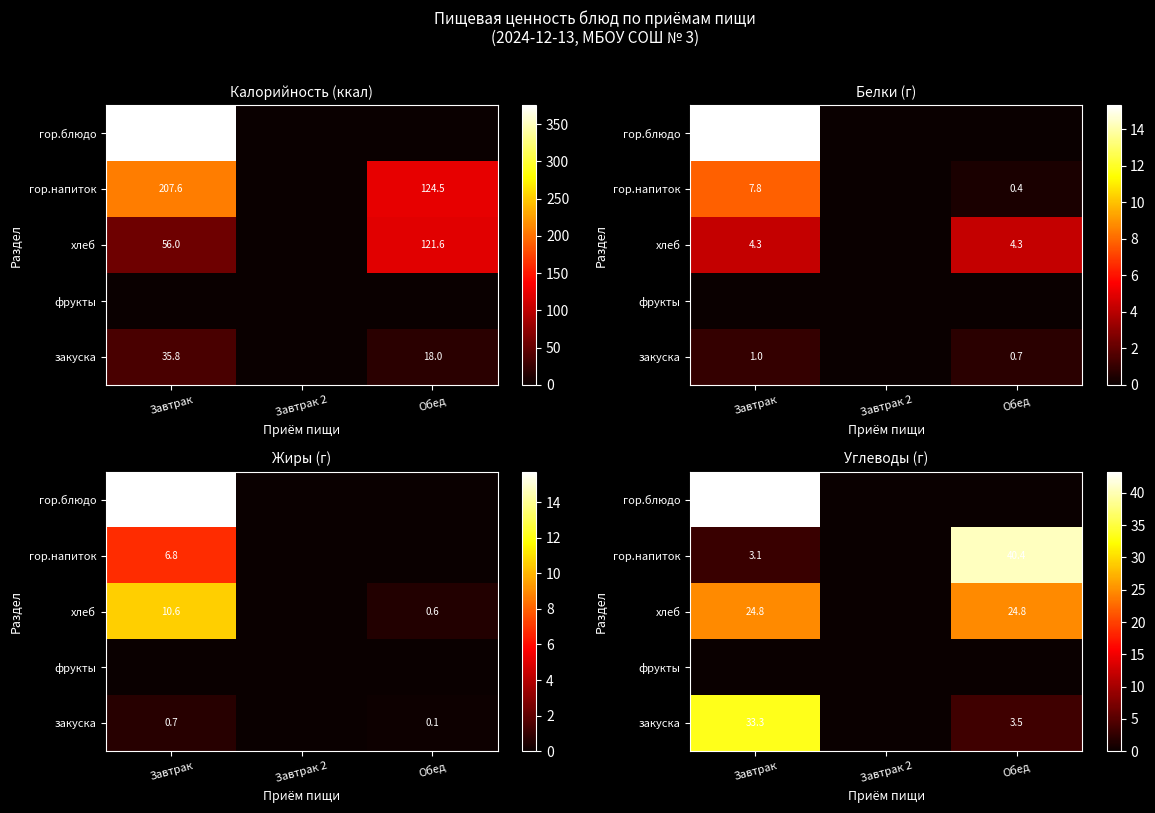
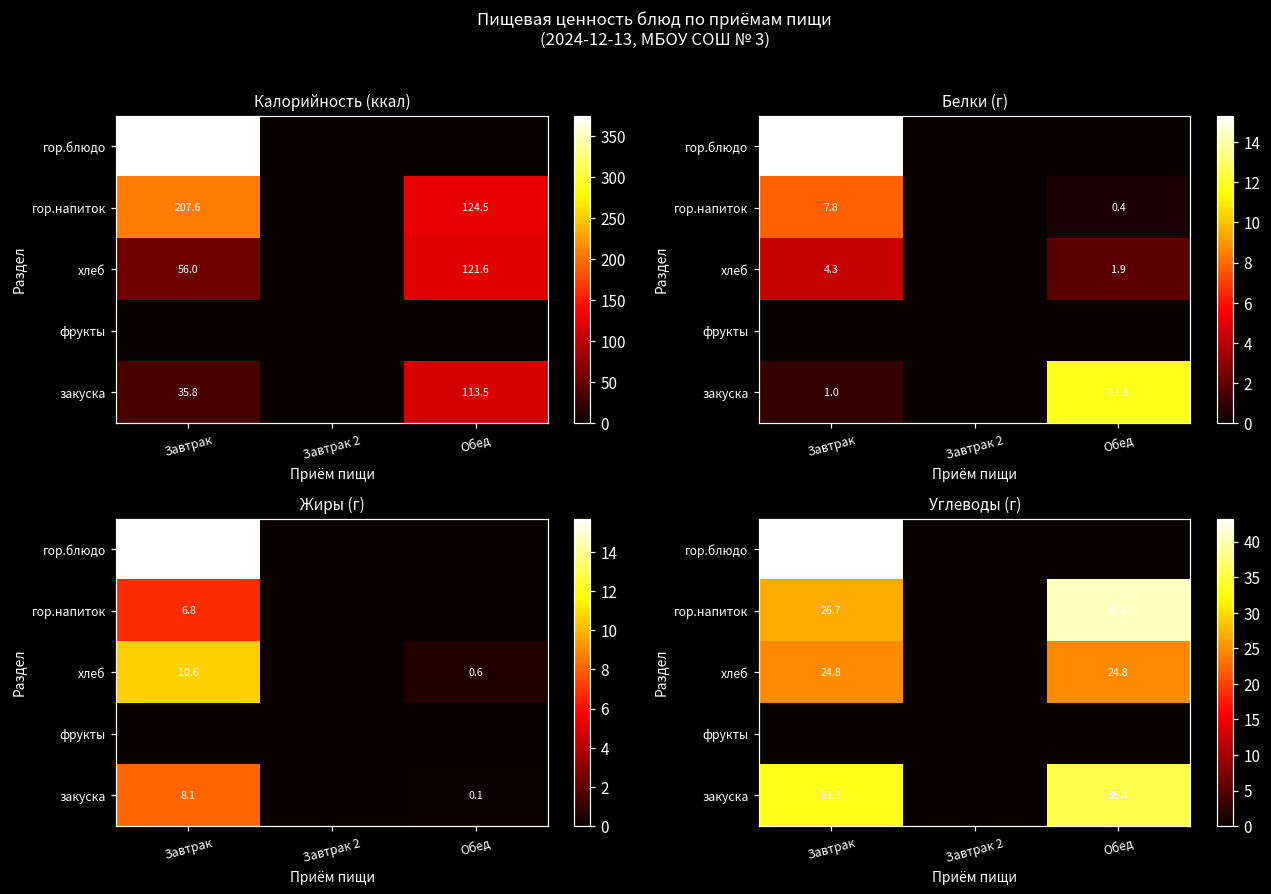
  {
    "Калорийность (ккал)": {
      "гор.напиток": {
        "Завтрак": 207.6,
        "Обед": 124.5
      },
      "хлеб": {
        "Завтрак": 56.0,
        "Обед": 121.6
      },
      "закуска": {
        "Завтрак": 35.8,
-       "Обед": 18.0
+       "Обед": 113.5
      }
    },
    "Белки (г)": {
      "гор.напиток": {
        "Завтрак": 7.8,
        "Обед": 0.4
      },
      "хлеб": {
        "Завтрак": 4.3,
-       "Обед": 4.3
+       "Обед": 1.9
      },
      "закуска": {
        "Завтрак": 1.0,
-       "Обед": 0.7
+       "Обед": 11.8
      }
    },
    "Жиры (г)": {
      "гор.напиток": {
        "Завтрак": 6.8
      },
      "хлеб": {
        "Завтрак": 10.6,
        "Обед": 0.6
      },
      "закуска": {
-       "Завтрак": 0.7,
+       "Завтрак": 8.1,
        "Обед": 0.1
      }
    },
    "Углеводы (г)": {
      "гор.напиток": {
-       "Завтрак": 3.1,
+       "Завтрак": 26.7,
        "Обед": 40.4
      },
      "хлеб": {
        "Завтрак": 24.8,
        "Обед": 24.8
      },
      "закуска": {
        "Завтрак": 33.3,
-       "Обед": 3.5
+       "Обед": 35.4
      }
    }
  }
